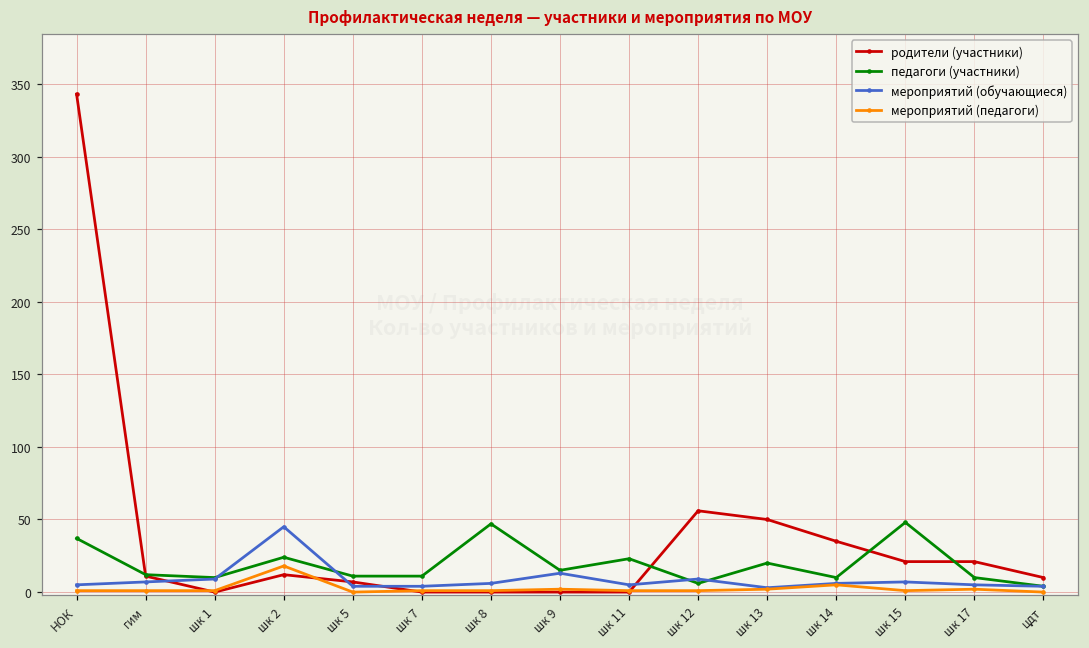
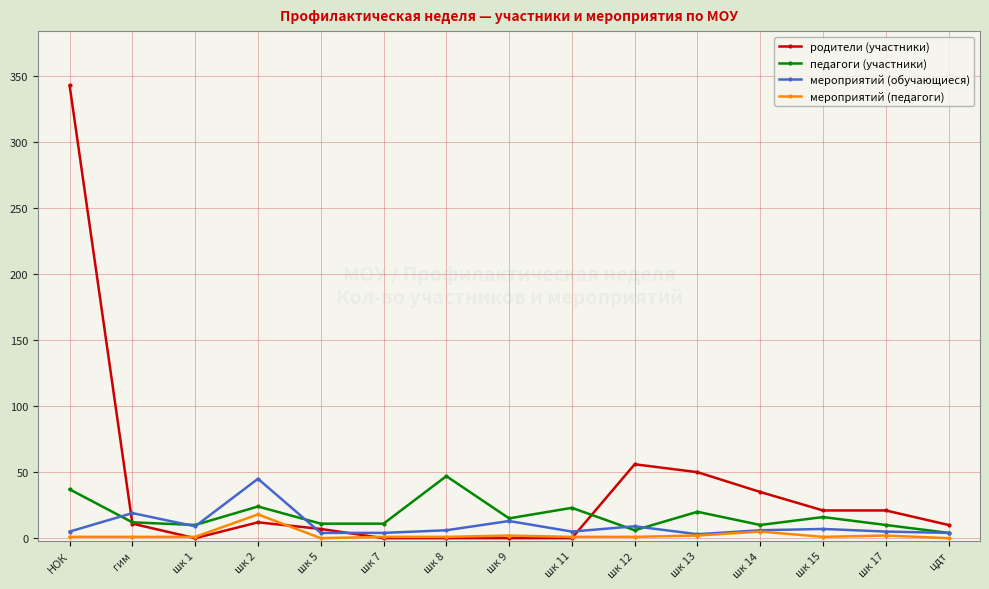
  {
    "родители (участники)": {
      "НОК": 343,
      "шк 2": 12,
      "шк 5": 7,
      "шк 9": 0,
      "шк 12": 56,
      "шк 13": 50,
      "шк 14": 35,
      "шк 15": 21,
      "шк 17": 21,
      "цдт": 10
    },
    "педагоги (участники)": {
      "НОК": 37,
      "шк 2": 24,
      "шк 5": 11,
      "шк 7": 11,
      "шк 8": 47,
      "шк 9": 15,
      "шк 11": 23,
      "шк 12": 6,
      "шк 13": 20,
      "шк 14": 10,
-     "шк 15": 48,
+     "шк 15": 16,
      "шк 17": 10
    },
    "мероприятий (обучающиеся)": {
      "НОК": 5,
-     "гим": 7,
+     "гим": 19,
      "шк 2": 45,
      "шк 5": 4,
      "шк 7": 4,
      "шк 8": 6,
      "шк 9": 13,
      "шк 11": 5,
      "шк 12": 9,
      "шк 15": 7,
      "шк 17": 5
    },
    "мероприятий (педагоги)": {
      "НОК": 1,
      "гим": 1,
      "шк 2": 18,
      "шк 5": 0,
      "шк 9": 2,
      "шк 12": 1,
      "шк 15": 1,
      "шк 17": 2,
      "цдт": 0
    }
  }
